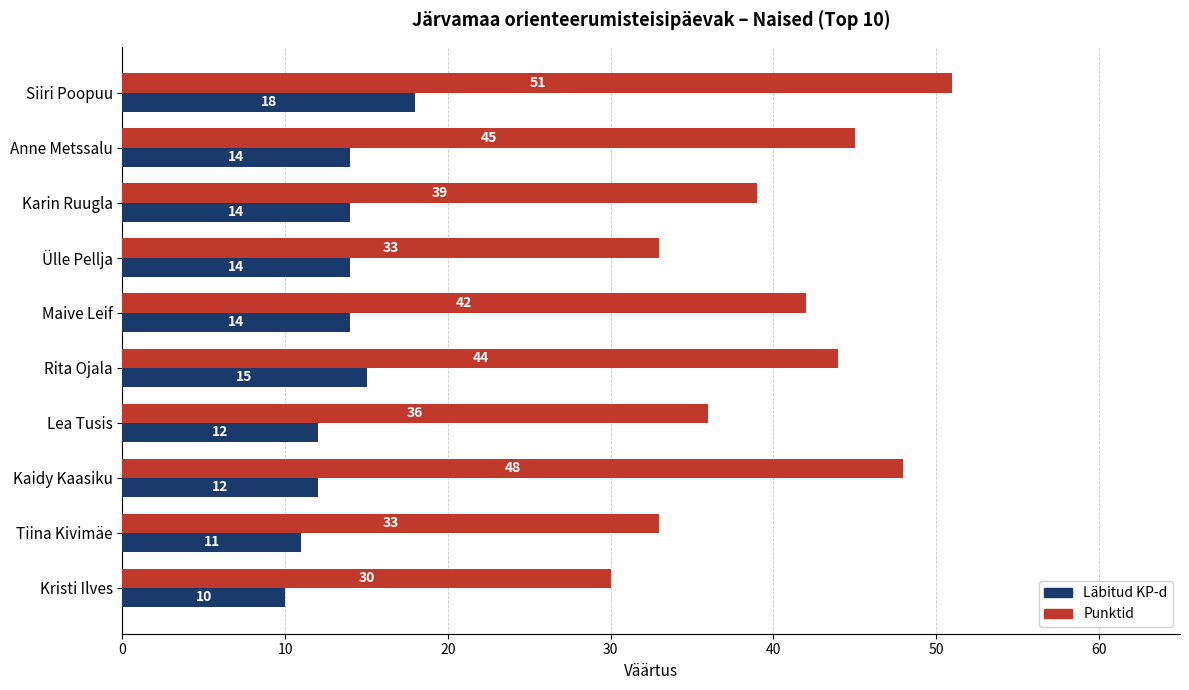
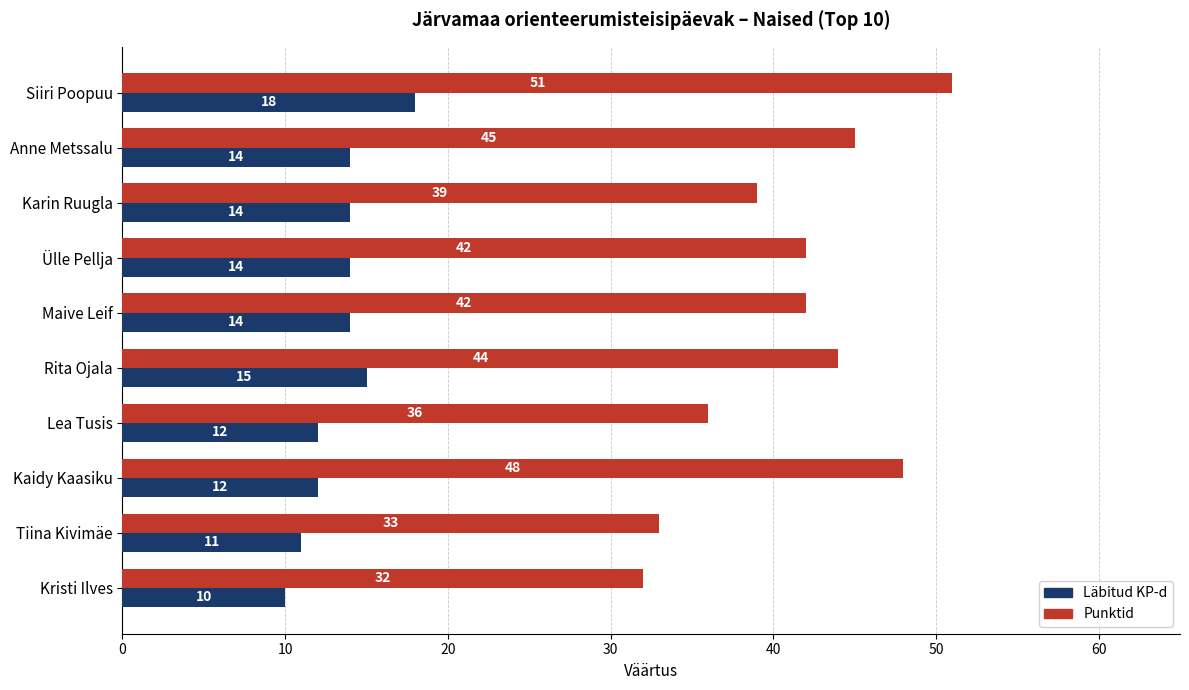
  {
    "Läbitud KP-d": {
      "Siiri Poopuu": 18,
      "Anne Metssalu": 14,
      "Karin Ruugla": 14,
      "Ülle Pellja": 14,
      "Maive Leif": 14,
      "Rita Ojala": 15,
      "Lea Tusis": 12,
      "Kaidy Kaasiku": 12,
      "Tiina Kivimäe": 11,
      "Kristi Ilves": 10
    },
    "Punktid": {
      "Siiri Poopuu": 51,
      "Anne Metssalu": 45,
      "Karin Ruugla": 39,
-     "Ülle Pellja": 33,
+     "Ülle Pellja": 42,
      "Maive Leif": 42,
      "Rita Ojala": 44,
      "Lea Tusis": 36,
      "Kaidy Kaasiku": 48,
      "Tiina Kivimäe": 33,
-     "Kristi Ilves": 30
+     "Kristi Ilves": 32
    }
  }
